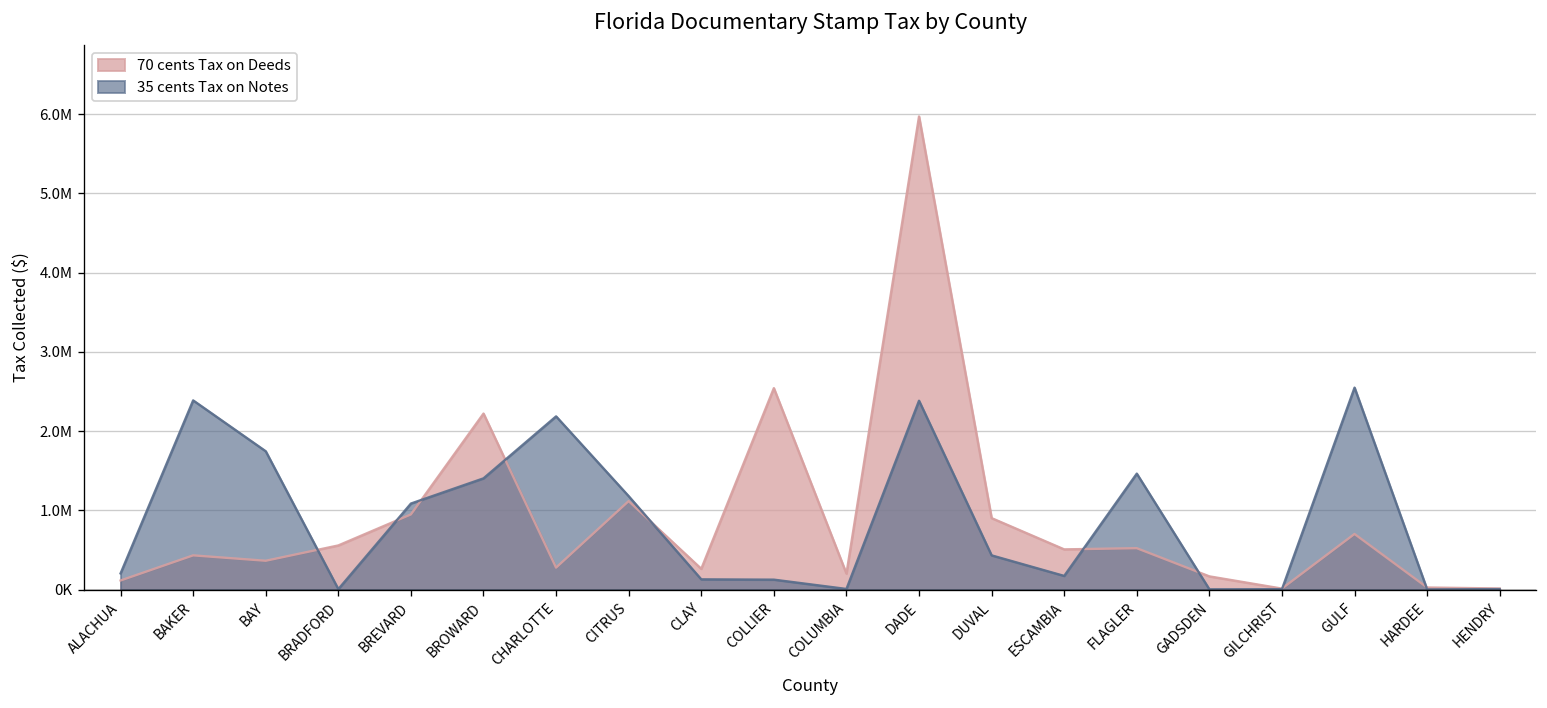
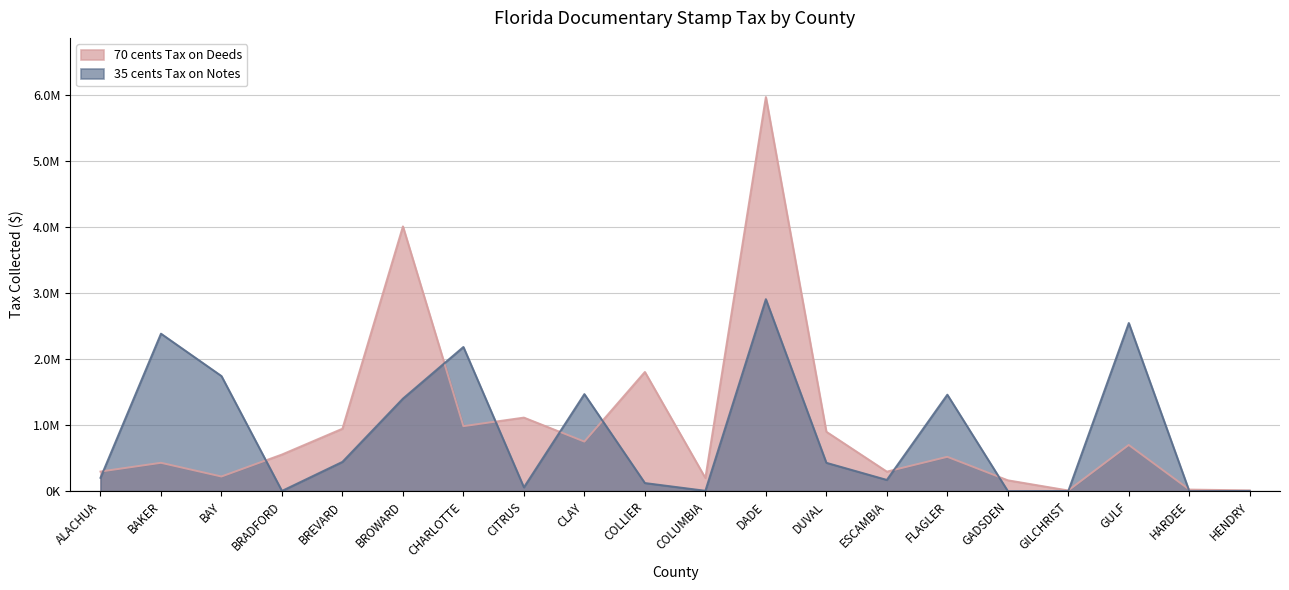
  {
    "70 cents Tax on Deeds": {
-     "ALACHUA": 100000,
+     "ALACHUA": 300000,
      "BAKER": 400000,
-     "BAY": 400000,
+     "BAY": 200000,
      "BRADFORD": 600000,
      "BREVARD": 900000,
-     "BROWARD": 2200000,
-     "CHARLOTTE": 300000,
+     "BROWARD": 4000000,
+     "CHARLOTTE": 1000000,
      "CITRUS": 1100000,
-     "CLAY": 300000,
-     "COLLIER": 2500000,
+     "CLAY": 800000,
+     "COLLIER": 1800000,
      "COLUMBIA": 200000,
      "DADE": 6000000,
      "DUVAL": 900000,
-     "ESCAMBIA": 500000,
+     "ESCAMBIA": 300000,
      "FLAGLER": 500000,
      "GADSDEN": 200000,
      "GULF": 700000
    },
    "35 cents Tax on Notes": {
      "ALACHUA": 200000,
      "BAKER": 2400000,
      "BAY": 1700000,
      "BRADFORD": 0,
-     "BREVARD": 1100000,
+     "BREVARD": 400000,
      "BROWARD": 1400000,
      "CHARLOTTE": 2200000,
-     "CITRUS": 1200000,
-     "CLAY": 100000,
+     "CITRUS": 100000,
+     "CLAY": 1500000,
      "COLLIER": 100000,
      "COLUMBIA": 0,
-     "DADE": 2400000,
+     "DADE": 2900000,
      "DUVAL": 400000,
      "ESCAMBIA": 200000,
      "FLAGLER": 1500000,
      "GADSDEN": 0,
      "GULF": 2500000
    }
  }
